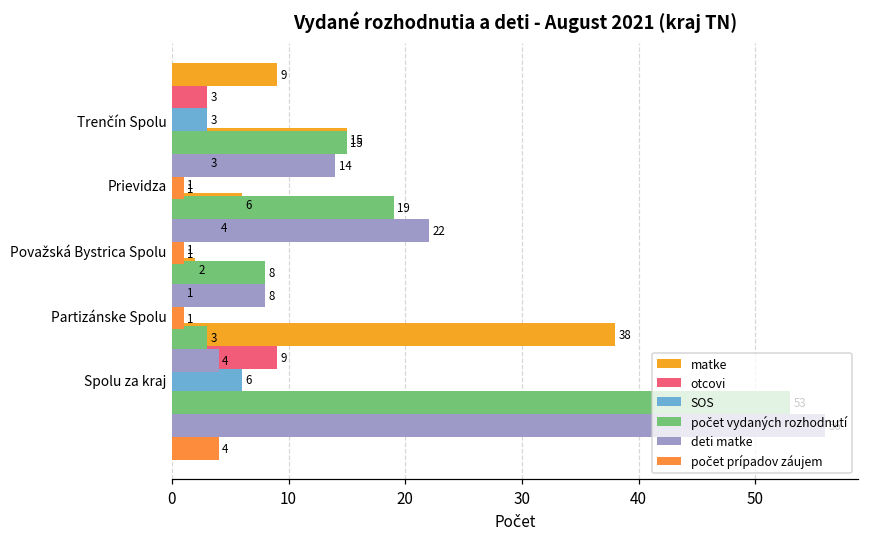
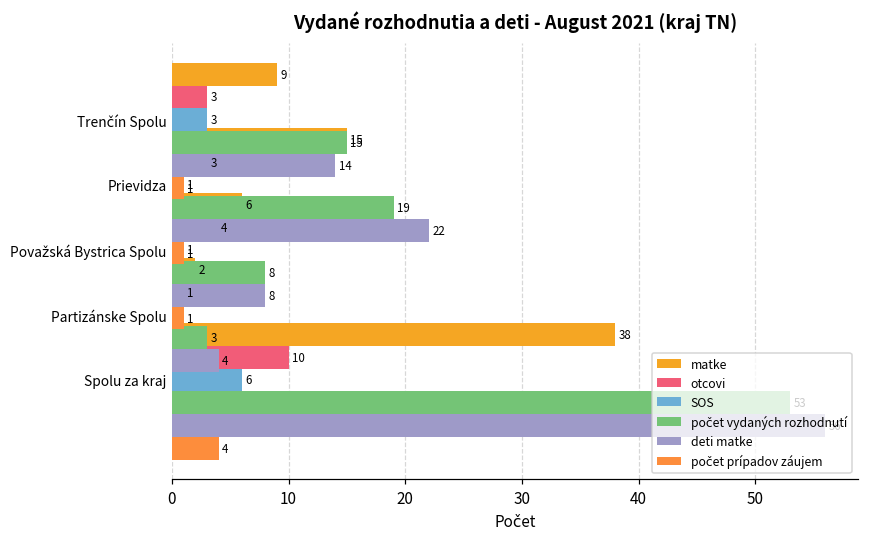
  {
    "otcovi": {
      "Trenčín Spolu": 3,
-     "Spolu za kraj": 9
+     "Spolu za kraj": 10
    },
    "počet vydaných rozhodnutí": {
      "Prievidza": 19,
      "Považská Bystrica Spolu": 8
    }
  }
